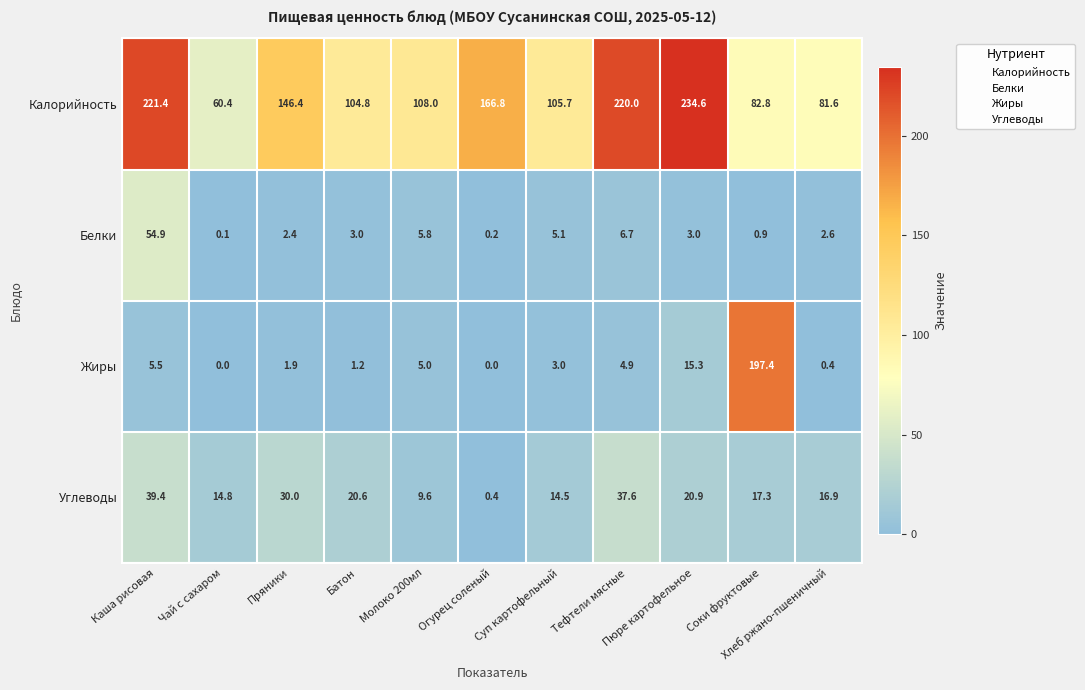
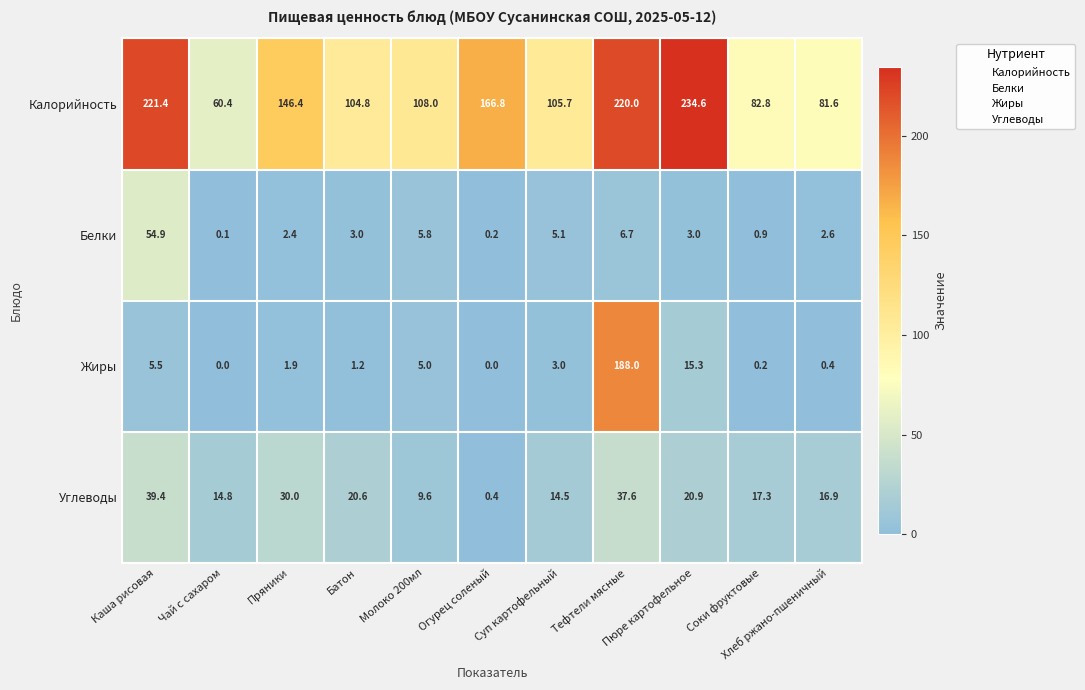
  {
    "Калорийность": {
      "Каша рисовая": 221.4,
      "Чай с сахаром": 60.4,
      "Пряники": 146.4,
      "Батон": 104.8,
      "Молоко 200мл": 108.0,
      "Огурец соленый": 166.8,
      "Суп картофельный": 105.7,
      "Тефтели мясные": 220.0,
      "Пюре картофельное": 234.6,
      "Соки фруктовые": 82.8,
      "Хлеб ржано-пшеничный": 81.6
    },
    "Белки": {
      "Каша рисовая": 54.9,
      "Чай с сахаром": 0.1,
      "Пряники": 2.4,
      "Батон": 3.0,
      "Молоко 200мл": 5.8,
      "Огурец соленый": 0.2,
      "Суп картофельный": 5.1,
      "Тефтели мясные": 6.7,
      "Пюре картофельное": 3.0,
      "Соки фруктовые": 0.9,
      "Хлеб ржано-пшеничный": 2.6
    },
    "Жиры": {
      "Каша рисовая": 5.5,
      "Чай с сахаром": 0.0,
      "Пряники": 1.9,
      "Батон": 1.2,
      "Молоко 200мл": 5.0,
      "Огурец соленый": 0.0,
      "Суп картофельный": 3.0,
-     "Тефтели мясные": 4.9,
+     "Тефтели мясные": 188.0,
      "Пюре картофельное": 15.3,
-     "Соки фруктовые": 197.4,
+     "Соки фруктовые": 0.2,
      "Хлеб ржано-пшеничный": 0.4
    },
    "Углеводы": {
      "Каша рисовая": 39.4,
      "Чай с сахаром": 14.8,
      "Пряники": 30.0,
      "Батон": 20.6,
      "Молоко 200мл": 9.6,
      "Огурец соленый": 0.4,
      "Суп картофельный": 14.5,
      "Тефтели мясные": 37.6,
      "Пюре картофельное": 20.9,
      "Соки фруктовые": 17.3,
      "Хлеб ржано-пшеничный": 16.9
    }
  }
